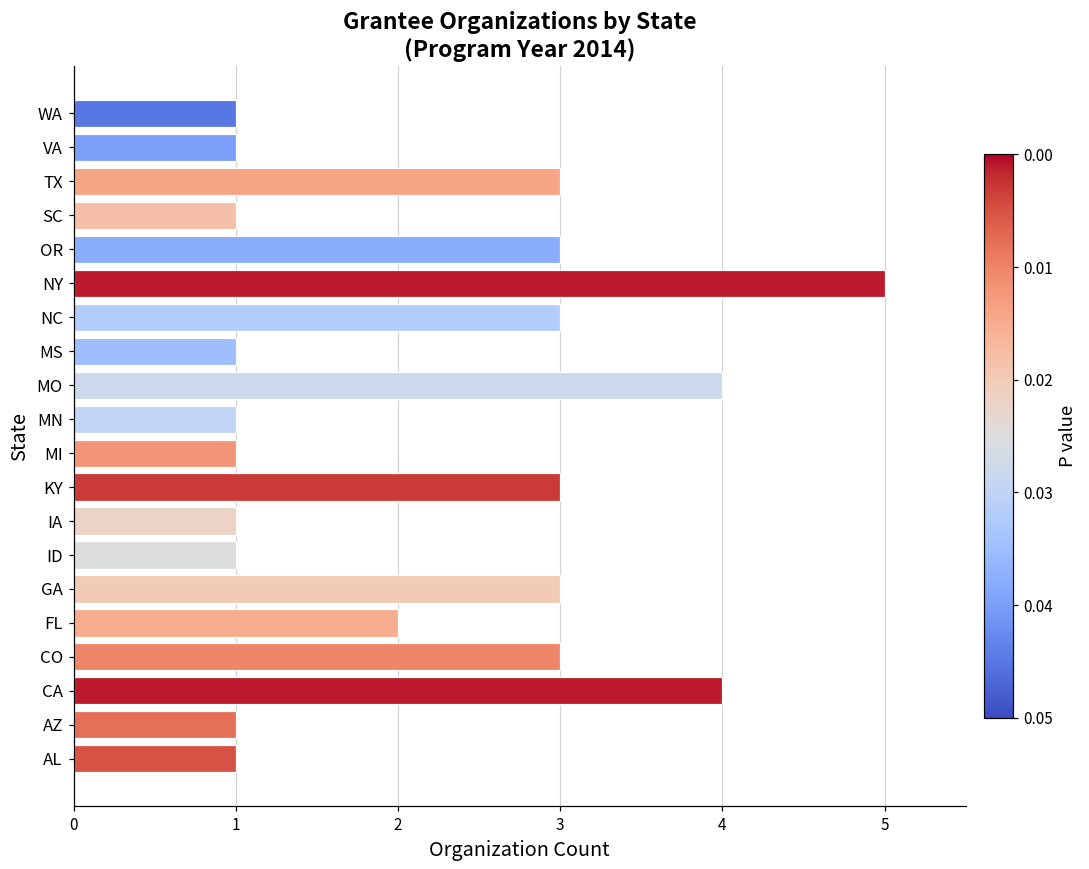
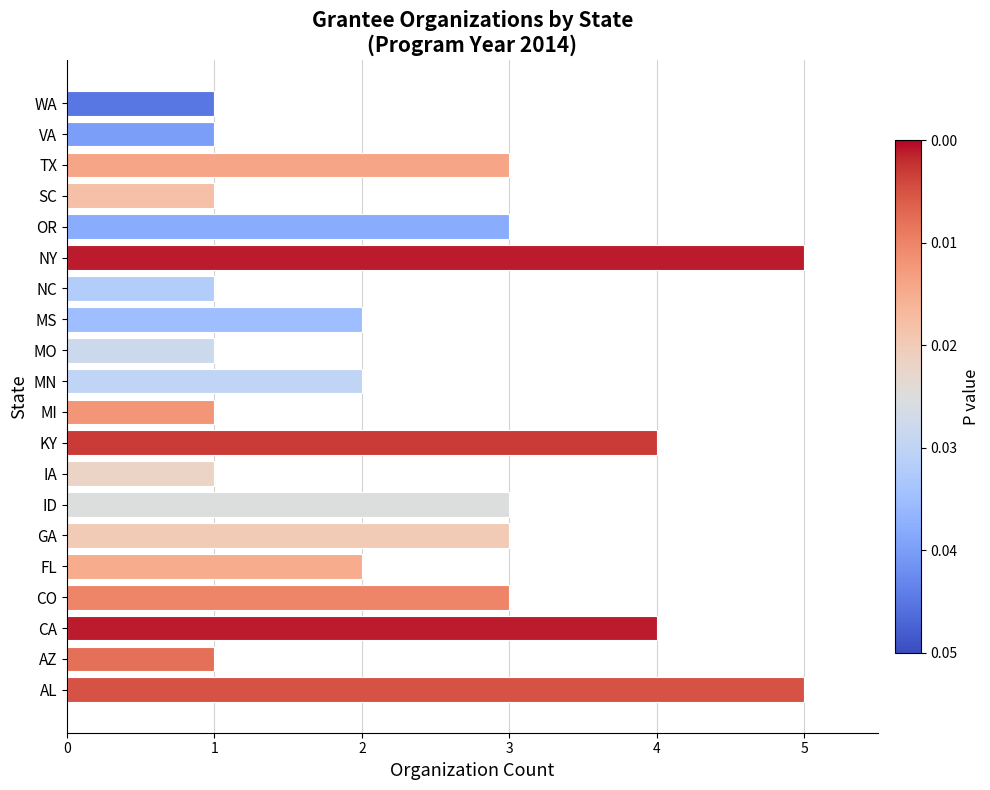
  {
    "WA": 1,
    "VA": 1,
    "TX": 3,
    "SC": 1,
    "OR": 3,
    "NY": 5,
-   "NC": 3,
-   "MS": 1,
-   "MO": 4,
-   "MN": 1,
+   "NC": 1,
+   "MS": 2,
+   "MO": 1,
+   "MN": 2,
    "MI": 1,
-   "KY": 3,
+   "KY": 4,
    "IA": 1,
-   "ID": 1,
+   "ID": 3,
    "GA": 3,
    "FL": 2,
    "CO": 3,
    "CA": 4,
    "AZ": 1,
-   "AL": 1
+   "AL": 5
  }
